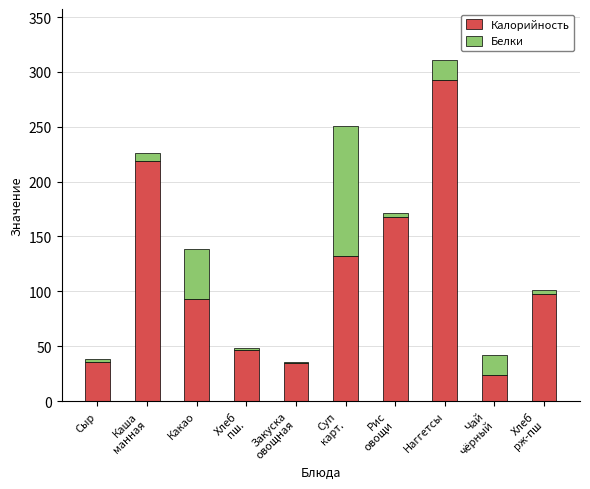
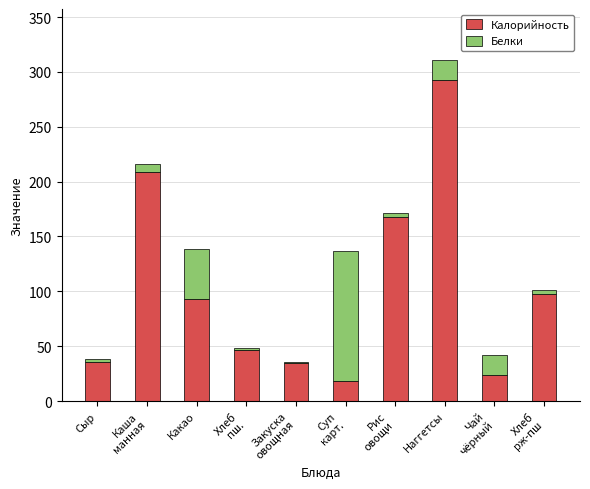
  {
    "Калорийность": {
      "Сыр": 36,
-     "Каша манная": 219,
+     "Каша манная": 209,
      "Какао": 93,
      "Хлеб пш.": 47,
      "Закуска овощная": 34,
-     "Суп карт.": 132,
+     "Суп карт.": 18,
      "Рис овощи": 168,
      "Наггетсы": 293,
      "Чай чёрный": 24,
      "Хлеб рж-пш": 98
    },
    "Белки": {
      "Сыр": 2,
      "Каша манная": 7,
      "Какао": 46,
      "Суп карт.": 119,
      "Рис овощи": 3,
      "Наггетсы": 18,
      "Чай чёрный": 18,
      "Хлеб рж-пш": 3
    }
  }
